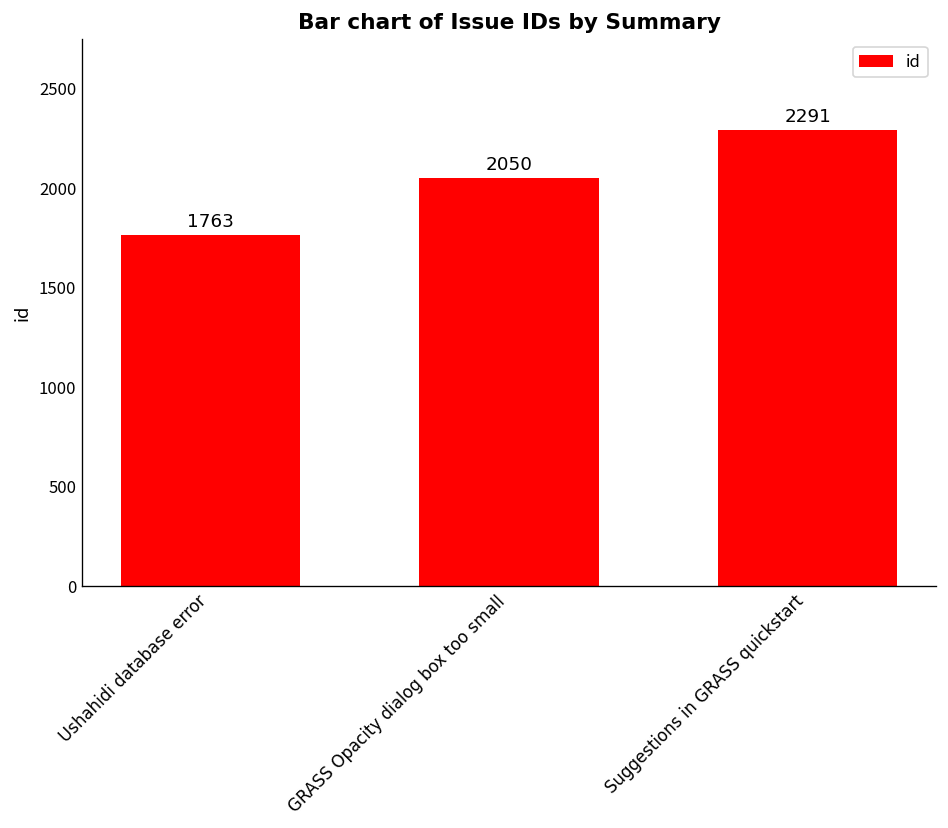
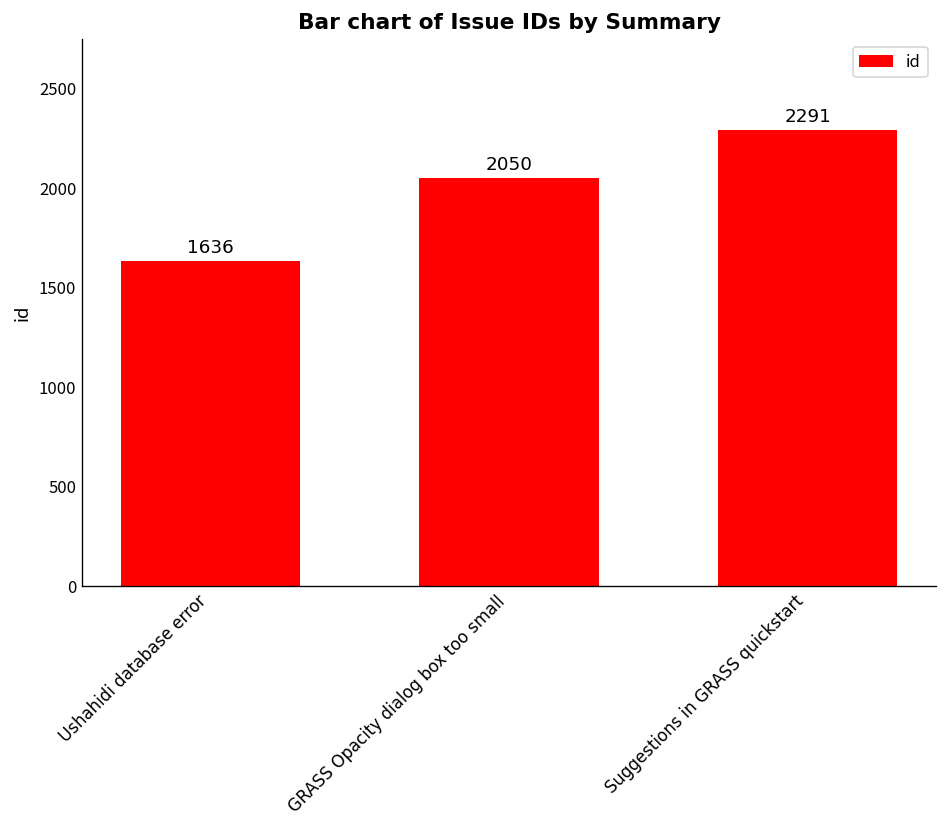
  {
-   "Ushahidi database error": 1763,
+   "Ushahidi database error": 1636,
    "GRASS Opacity dialog box too small": 2050,
    "Suggestions in GRASS quickstart": 2291
  }
